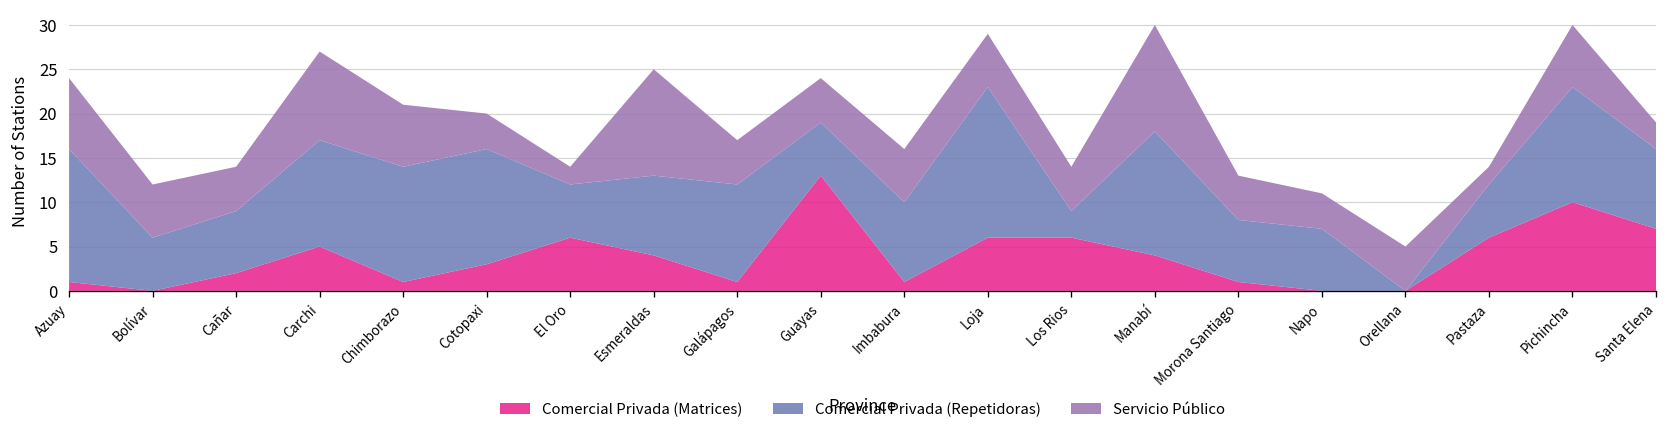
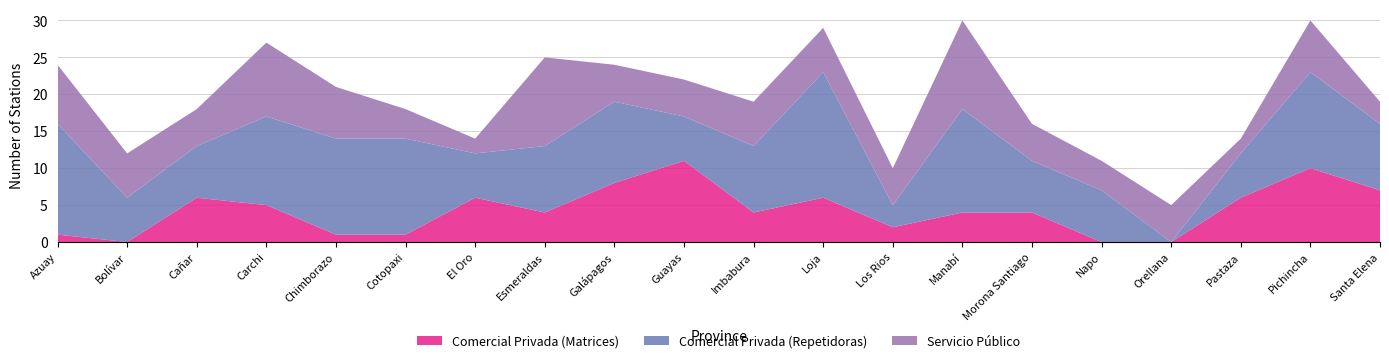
  {
    "Comercial Privada (Matrices)": {
      "Azuay": 1,
      "Bolívar": 0,
-     "Cañar": 2,
+     "Cañar": 6,
      "Carchi": 5,
      "Chimborazo": 1,
-     "Cotopaxi": 3,
+     "Cotopaxi": 1,
      "El Oro": 6,
      "Esmeraldas": 4,
-     "Galápagos": 1,
-     "Guayas": 13,
-     "Imbabura": 1,
+     "Galápagos": 8,
+     "Guayas": 11,
+     "Imbabura": 4,
      "Loja": 6,
-     "Los Rios": 6,
+     "Los Rios": 2,
      "Manabí": 4,
-     "Morona Santiago": 1,
+     "Morona Santiago": 4,
      "Napo": 0,
      "Pastaza": 6,
      "Pichincha": 10,
      "Santa Elena": 7
    }
  }
